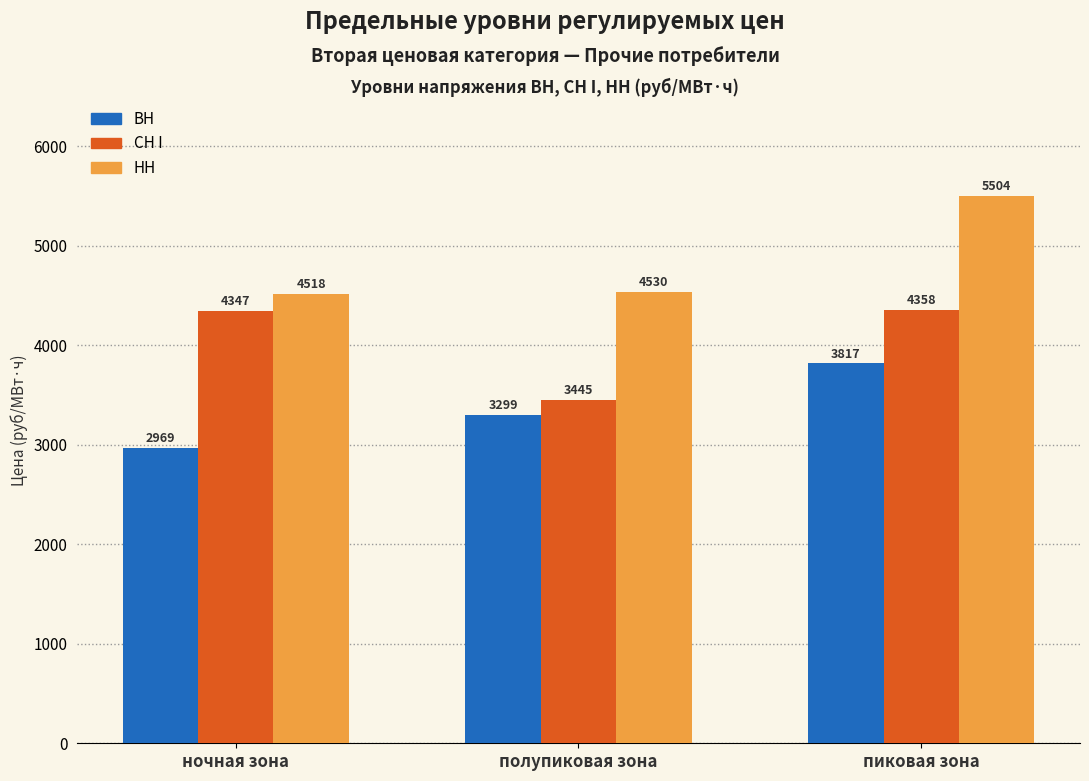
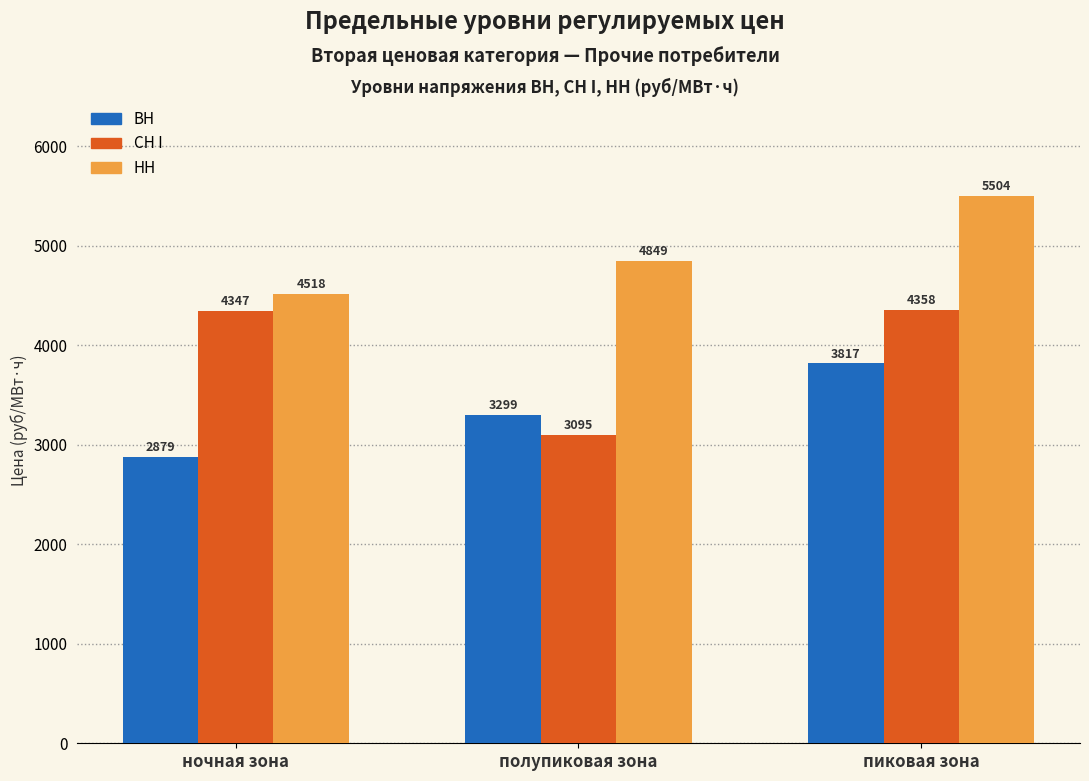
  {
    "ВН": {
-     "ночная зона": 2969,
+     "ночная зона": 2879,
      "полупиковая зона": 3299,
      "пиковая зона": 3817
    },
    "СН I": {
      "ночная зона": 4347,
-     "полупиковая зона": 3445,
+     "полупиковая зона": 3095,
      "пиковая зона": 4358
    },
    "НН": {
      "ночная зона": 4518,
-     "полупиковая зона": 4530,
+     "полупиковая зона": 4849,
      "пиковая зона": 5504
    }
  }
